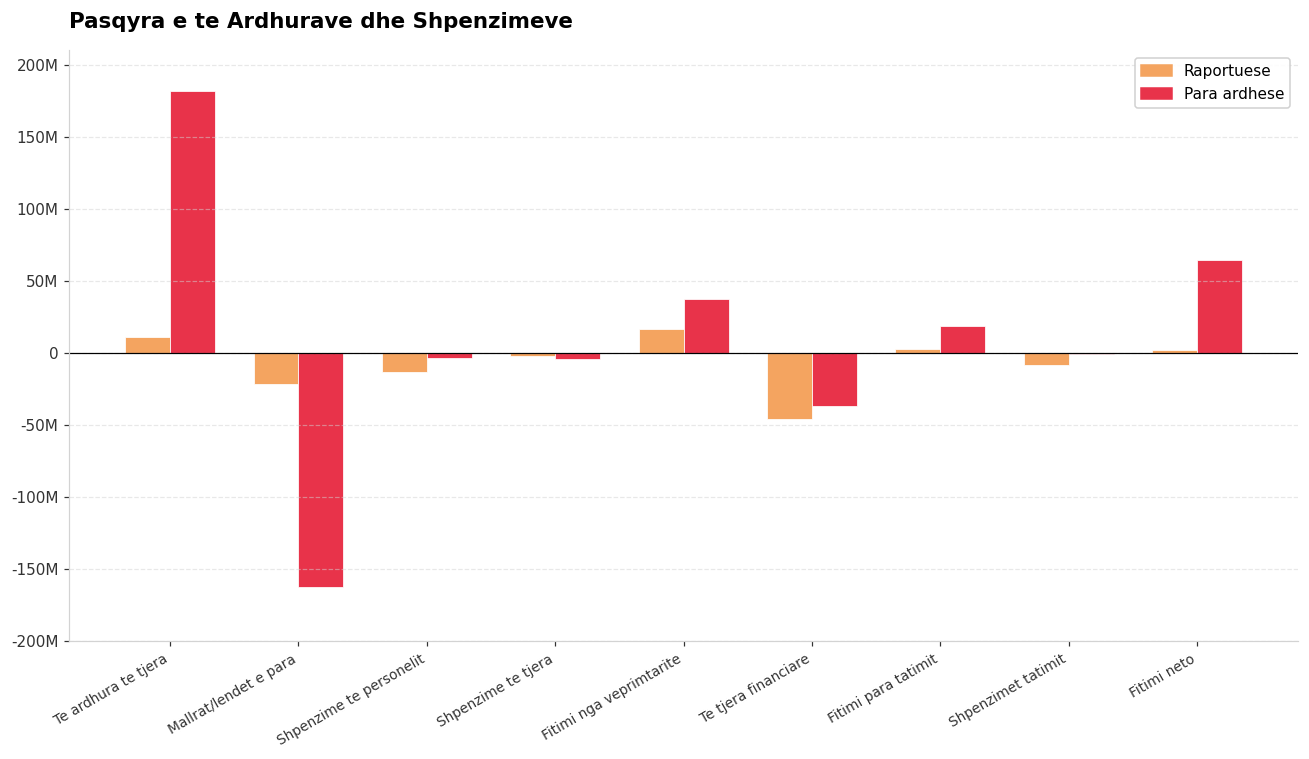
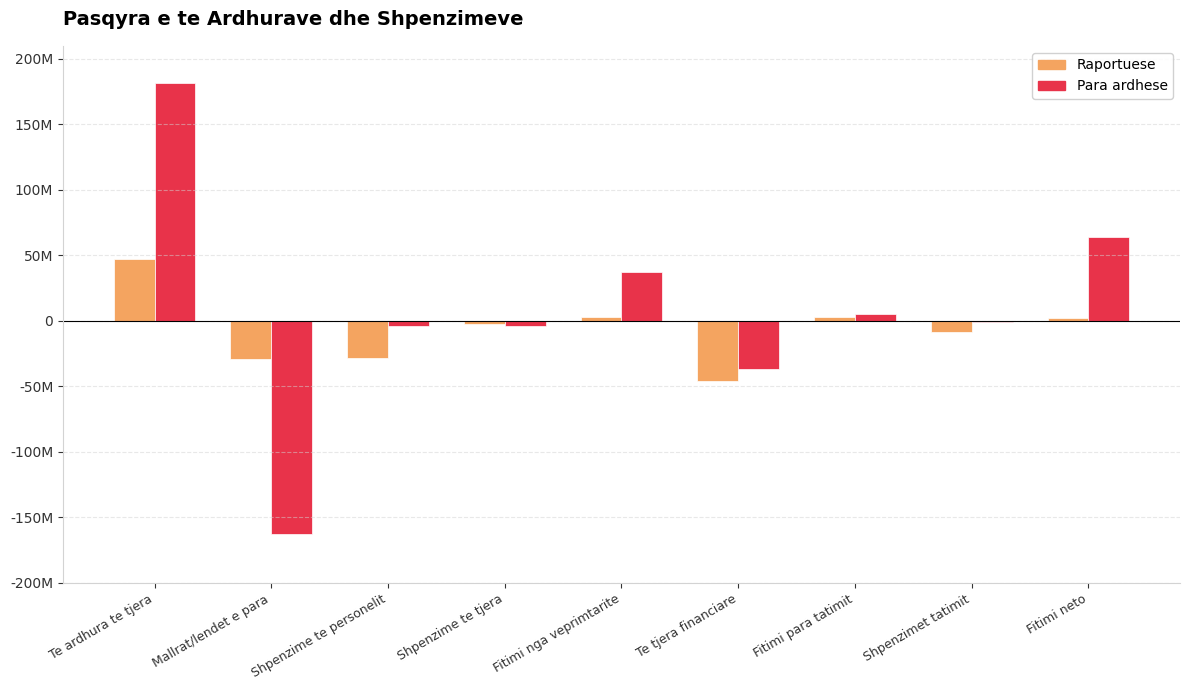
  {
    "Raportuese": {
-     "Te ardhura te tjera": 11000000,
-     "Mallrat/lendet e para": -21000000,
-     "Shpenzime te personelit": -13000000,
+     "Te ardhura te tjera": 47000000,
+     "Mallrat/lendet e para": -29000000,
+     "Shpenzime te personelit": -28000000,
      "Shpenzime te tjera": -2000000,
-     "Fitimi nga veprimtarite": 17000000,
+     "Fitimi nga veprimtarite": 3000000,
      "Te tjera financiare": -46000000,
      "Fitimi para tatimit": 3000000,
      "Shpenzimet tatimit": -8000000,
      "Fitimi neto": 2000000
    },
    "Para ardhese": {
      "Te ardhura te tjera": 182000000,
      "Mallrat/lendet e para": -162000000,
      "Shpenzime te personelit": -4000000,
      "Shpenzime te tjera": -4000000,
      "Fitimi nga veprimtarite": 37000000,
      "Te tjera financiare": -37000000,
-     "Fitimi para tatimit": 19000000,
+     "Fitimi para tatimit": 5000000,
      "Fitimi neto": 64000000
    }
  }
